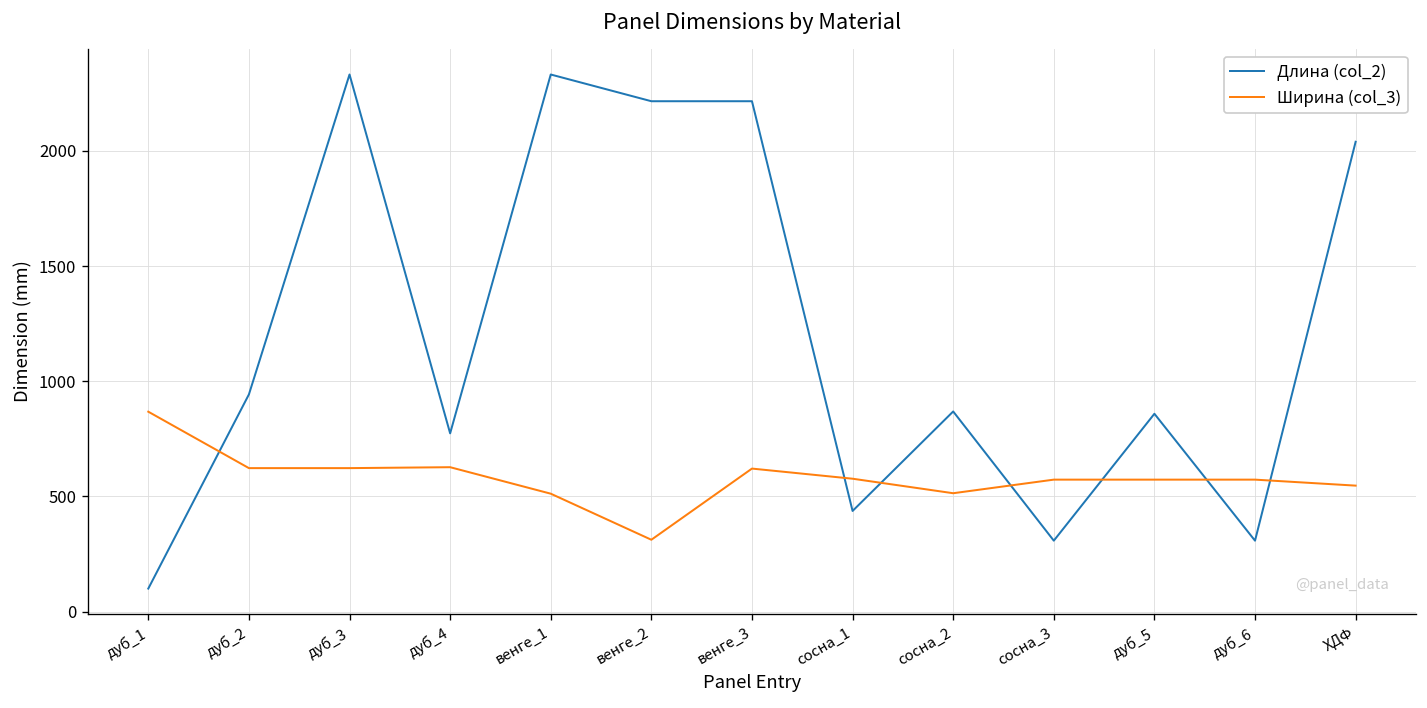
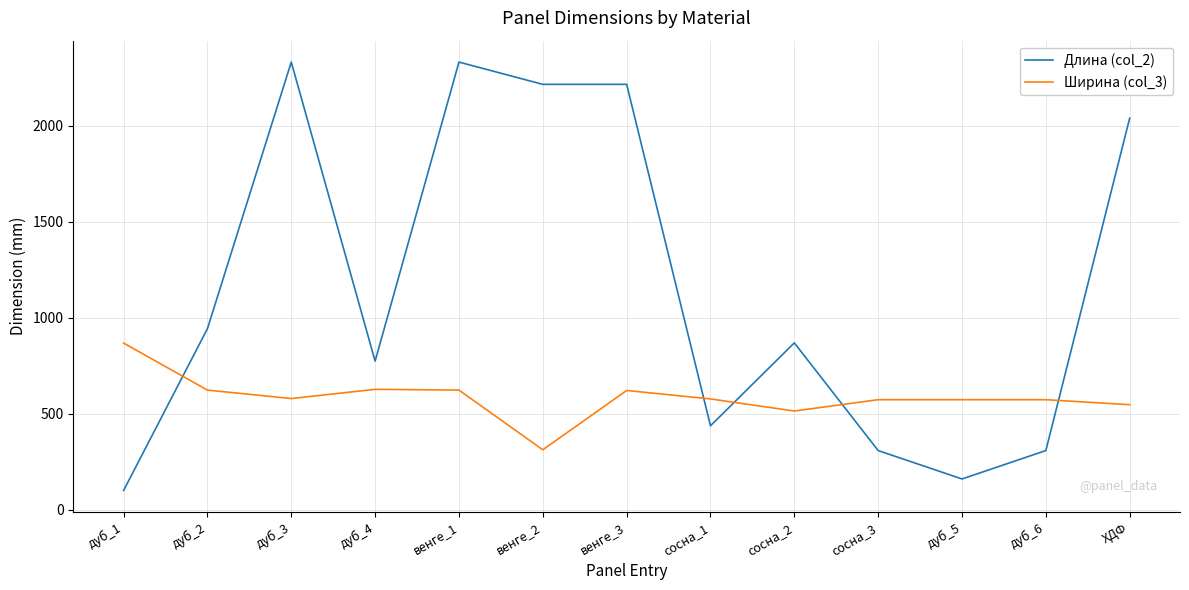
  {
    "Длина (col_2)": {
      "дуб_1": 100,
      "дуб_2": 940,
      "дуб_3": 2330,
      "дуб_4": 770,
      "венге_1": 2330,
      "венге_2": 2220,
      "венге_3": 2220,
      "сосна_1": 440,
      "сосна_2": 870,
      "сосна_3": 310,
-     "дуб_5": 860,
+     "дуб_5": 160,
      "дуб_6": 310,
      "ХДФ": 2040
    },
    "Ширина (col_3)": {
      "дуб_1": 870,
      "дуб_2": 620,
-     "дуб_3": 620,
+     "дуб_3": 580,
      "дуб_4": 630,
-     "венге_1": 510,
+     "венге_1": 620,
      "венге_2": 310,
      "венге_3": 620,
      "сосна_1": 580,
      "сосна_2": 510,
      "сосна_3": 570,
      "дуб_5": 570,
      "дуб_6": 570,
      "ХДФ": 550
    }
  }
